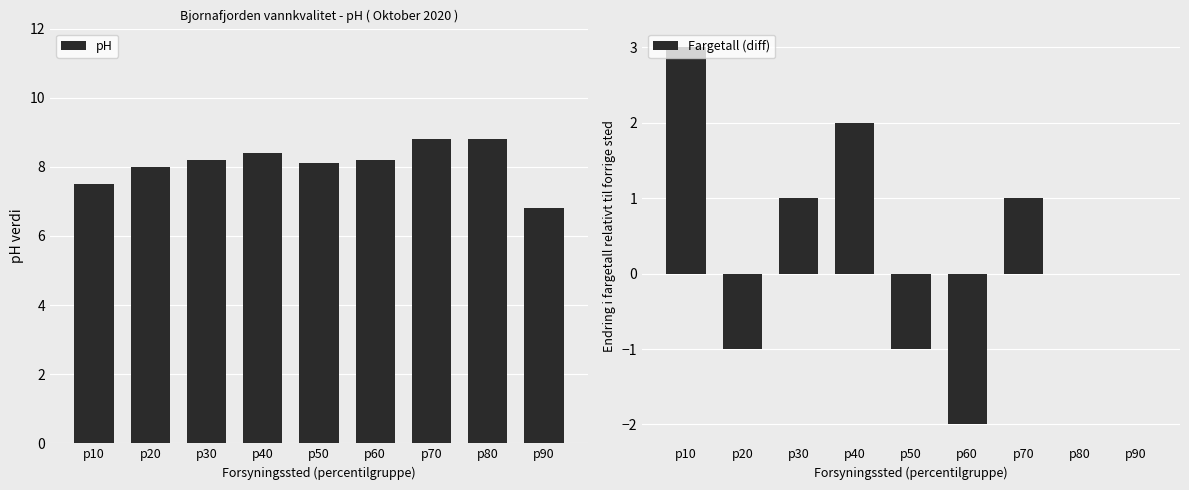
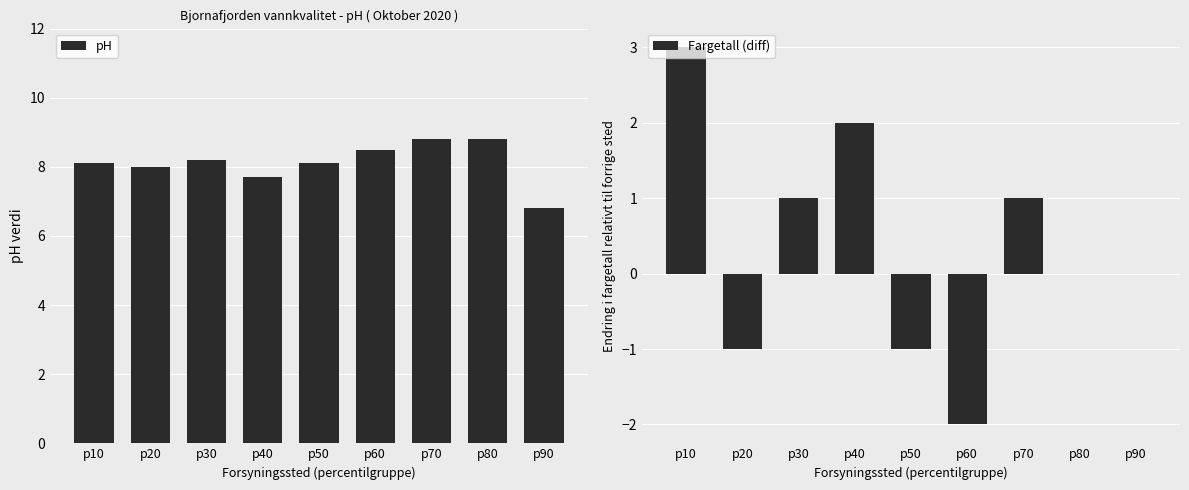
  {
    "Bjornafjorden vannkvalitet - pH ( Oktober 2020 )": {
-     "p10": 7.5,
+     "p10": 8.1,
      "p20": 8.0,
      "p30": 8.2,
-     "p40": 8.4,
+     "p40": 7.7,
      "p50": 8.1,
-     "p60": 8.2,
+     "p60": 8.5,
      "p70": 8.8,
      "p80": 8.8,
      "p90": 6.8
    }
  }
